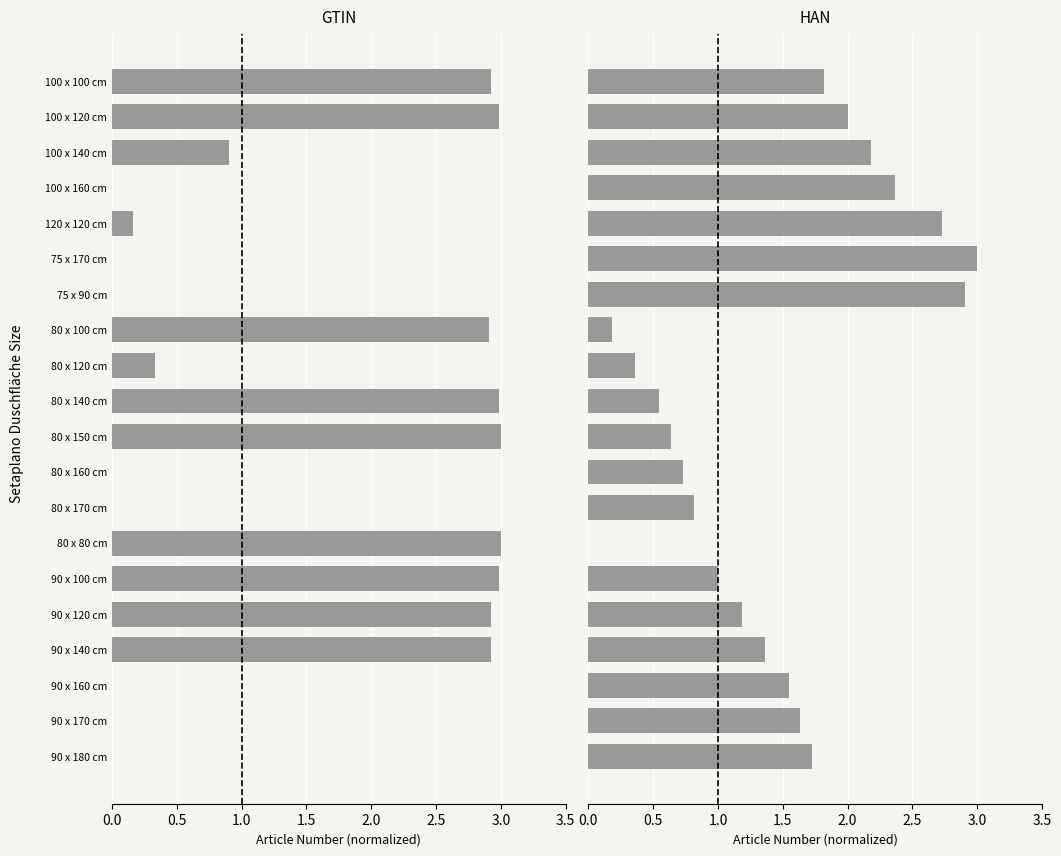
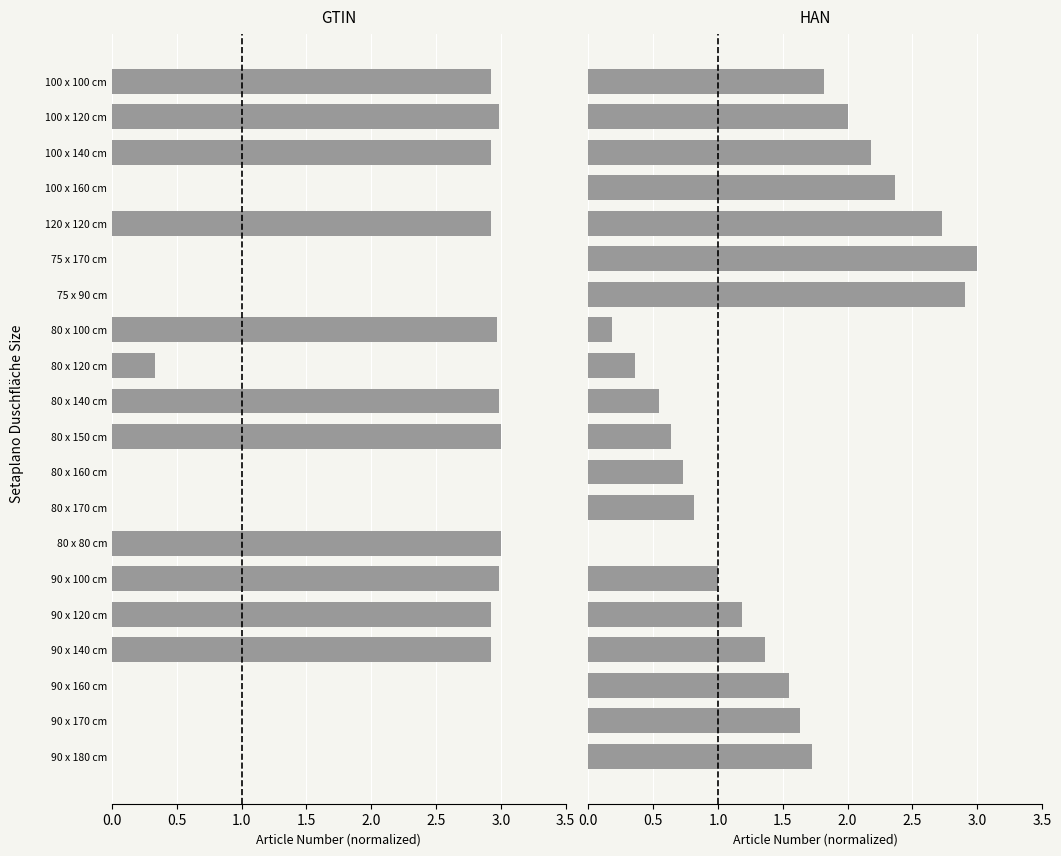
  {
    "GTIN": {
      "100 x 100 cm": 2.92,
      "100 x 120 cm": 2.99,
-     "100 x 140 cm": 0.90,
-     "120 x 120 cm": 0.17,
-     "80 x 100 cm": 2.91,
+     "100 x 140 cm": 2.92,
+     "120 x 120 cm": 2.92,
+     "80 x 100 cm": 2.97,
      "80 x 120 cm": 0.33,
      "80 x 140 cm": 2.99,
      "80 x 150 cm": 3.00,
      "80 x 80 cm": 3.00,
      "90 x 100 cm": 2.99,
      "90 x 120 cm": 2.92,
      "90 x 140 cm": 2.92,
      "90 x 180 cm": 0.00
    }
  }
